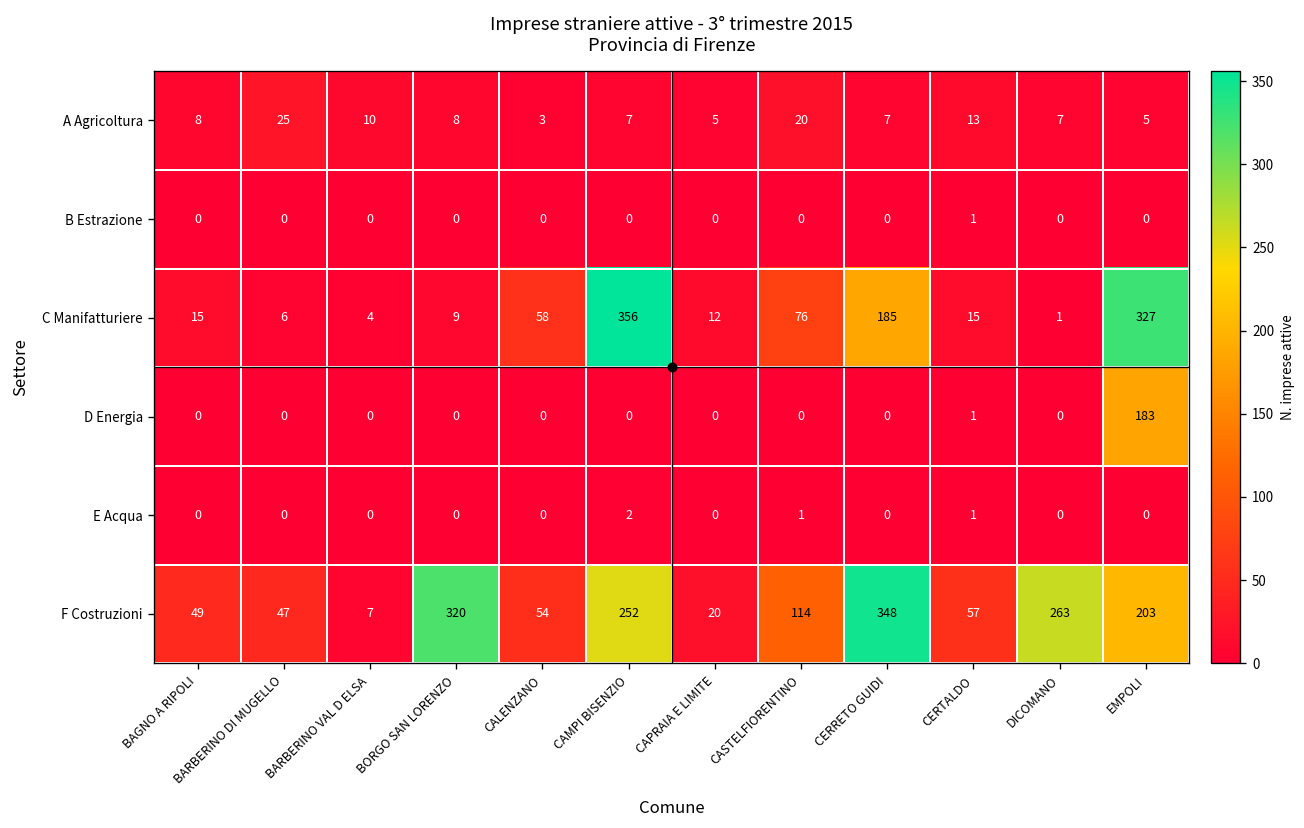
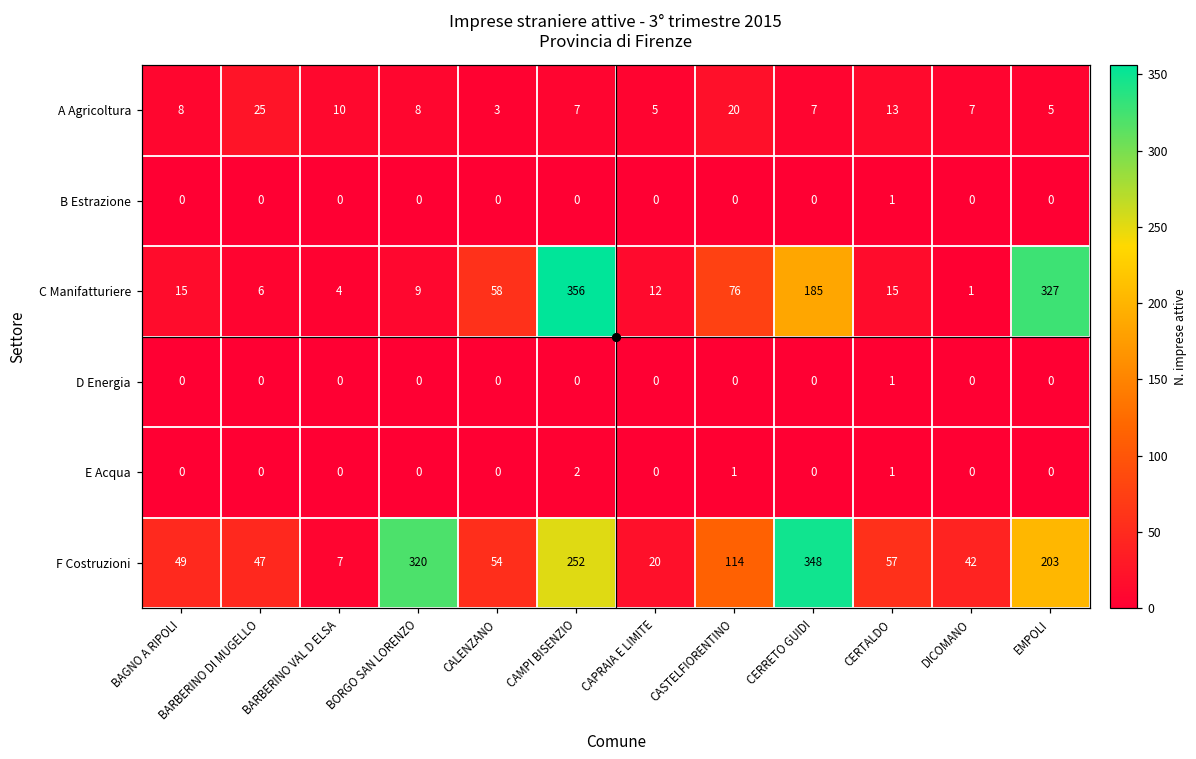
  {
    "A Agricoltura": {
      "BAGNO A RIPOLI": 8,
      "BARBERINO DI MUGELLO": 25,
      "BARBERINO VAL D ELSA": 10,
      "BORGO SAN LORENZO": 8,
      "CALENZANO": 3,
      "CAMPI BISENZIO": 7,
      "CAPRAIA E LIMITE": 5,
      "CASTELFIORENTINO": 20,
      "CERRETO GUIDI": 7,
      "CERTALDO": 13,
      "DICOMANO": 7,
      "EMPOLI": 5
    },
    "B Estrazione": {
      "BAGNO A RIPOLI": 0,
      "BARBERINO DI MUGELLO": 0,
      "BARBERINO VAL D ELSA": 0,
      "BORGO SAN LORENZO": 0,
      "CALENZANO": 0,
      "CAMPI BISENZIO": 0,
      "CAPRAIA E LIMITE": 0,
      "CASTELFIORENTINO": 0,
      "CERRETO GUIDI": 0,
      "CERTALDO": 1,
      "DICOMANO": 0,
      "EMPOLI": 0
    },
    "C Manifatturiere": {
      "BAGNO A RIPOLI": 15,
      "BARBERINO DI MUGELLO": 6,
      "BARBERINO VAL D ELSA": 4,
      "BORGO SAN LORENZO": 9,
      "CALENZANO": 58,
      "CAMPI BISENZIO": 356,
      "CAPRAIA E LIMITE": 12,
      "CASTELFIORENTINO": 76,
      "CERRETO GUIDI": 185,
      "CERTALDO": 15,
      "DICOMANO": 1,
      "EMPOLI": 327
    },
    "D Energia": {
      "BAGNO A RIPOLI": 0,
      "BARBERINO DI MUGELLO": 0,
      "BARBERINO VAL D ELSA": 0,
      "BORGO SAN LORENZO": 0,
      "CALENZANO": 0,
      "CAMPI BISENZIO": 0,
      "CAPRAIA E LIMITE": 0,
      "CASTELFIORENTINO": 0,
      "CERRETO GUIDI": 0,
      "CERTALDO": 1,
      "DICOMANO": 0,
-     "EMPOLI": 183
+     "EMPOLI": 0
    },
    "E Acqua": {
      "BAGNO A RIPOLI": 0,
      "BARBERINO DI MUGELLO": 0,
      "BARBERINO VAL D ELSA": 0,
      "BORGO SAN LORENZO": 0,
      "CALENZANO": 0,
      "CAMPI BISENZIO": 2,
      "CAPRAIA E LIMITE": 0,
      "CASTELFIORENTINO": 1,
      "CERRETO GUIDI": 0,
      "CERTALDO": 1,
      "DICOMANO": 0,
      "EMPOLI": 0
    },
    "F Costruzioni": {
      "BAGNO A RIPOLI": 49,
      "BARBERINO DI MUGELLO": 47,
      "BARBERINO VAL D ELSA": 7,
      "BORGO SAN LORENZO": 320,
      "CALENZANO": 54,
      "CAMPI BISENZIO": 252,
      "CAPRAIA E LIMITE": 20,
      "CASTELFIORENTINO": 114,
      "CERRETO GUIDI": 348,
      "CERTALDO": 57,
-     "DICOMANO": 263,
+     "DICOMANO": 42,
      "EMPOLI": 203
    }
  }
